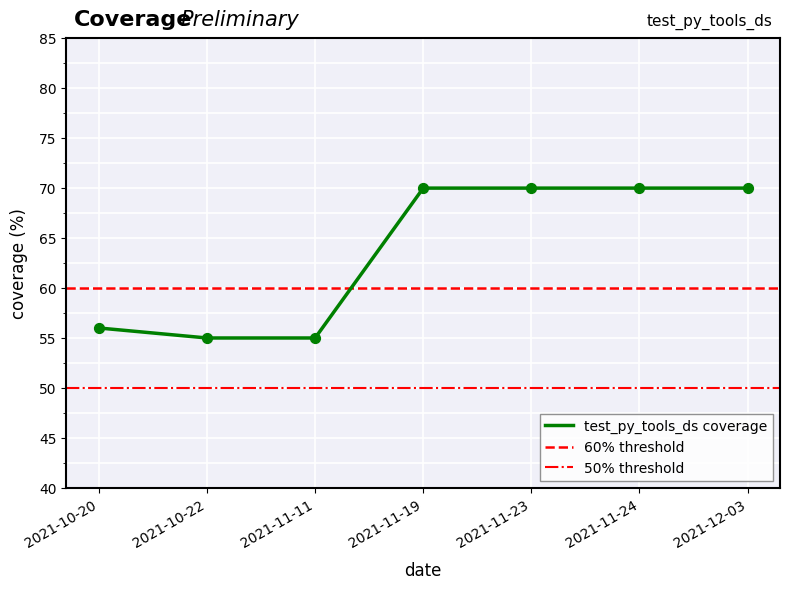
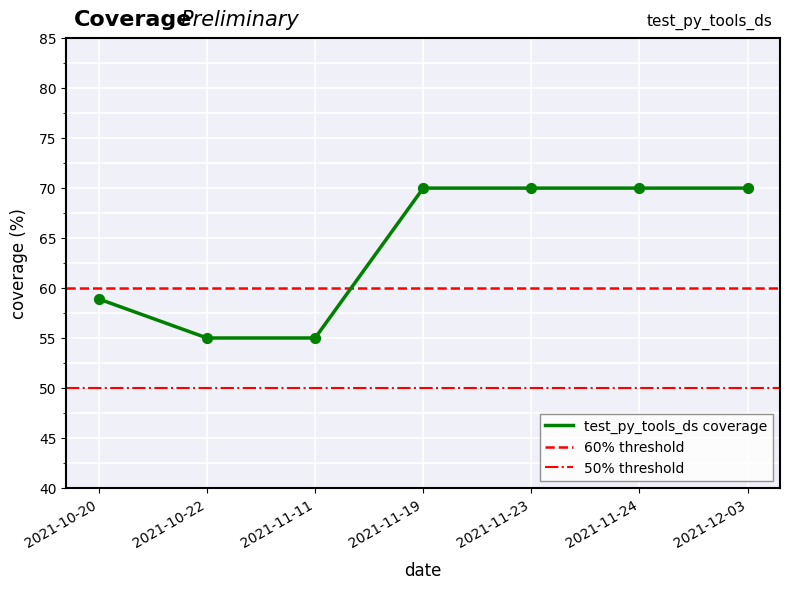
  {
-   "2021-10-20": 56,
+   "2021-10-20": 59,
    "2021-10-22": 55,
    "2021-11-11": 55,
    "2021-11-19": 70,
    "2021-11-23": 70,
    "2021-11-24": 70,
    "2021-12-03": 70
  }
